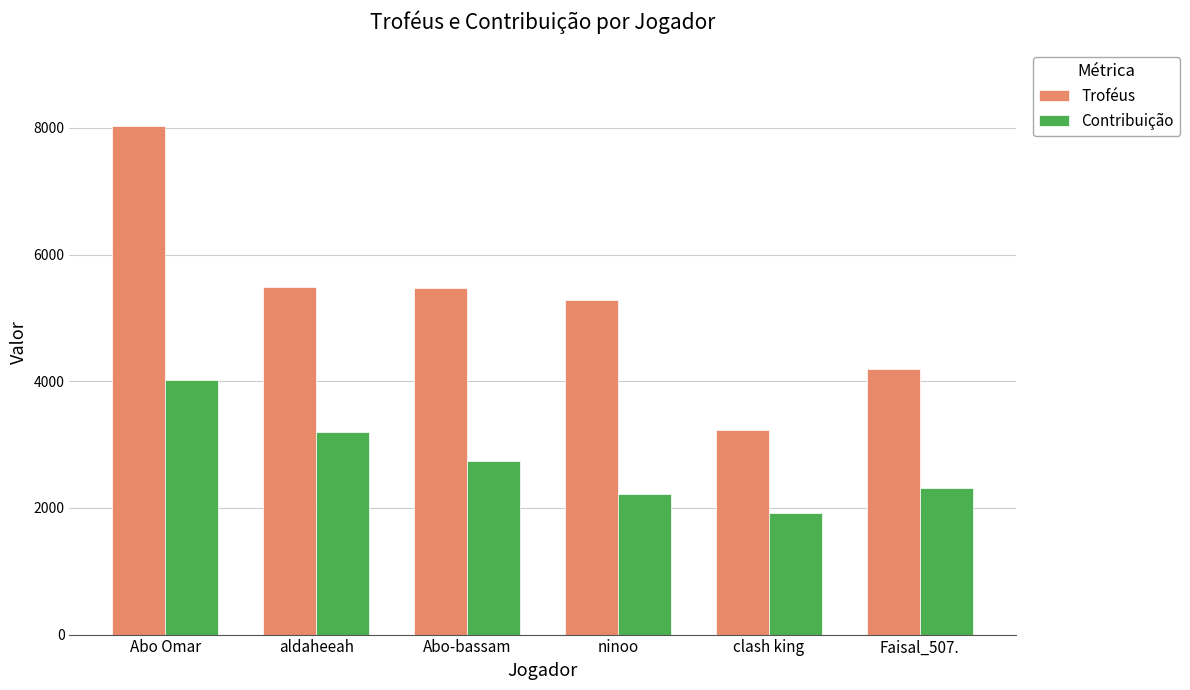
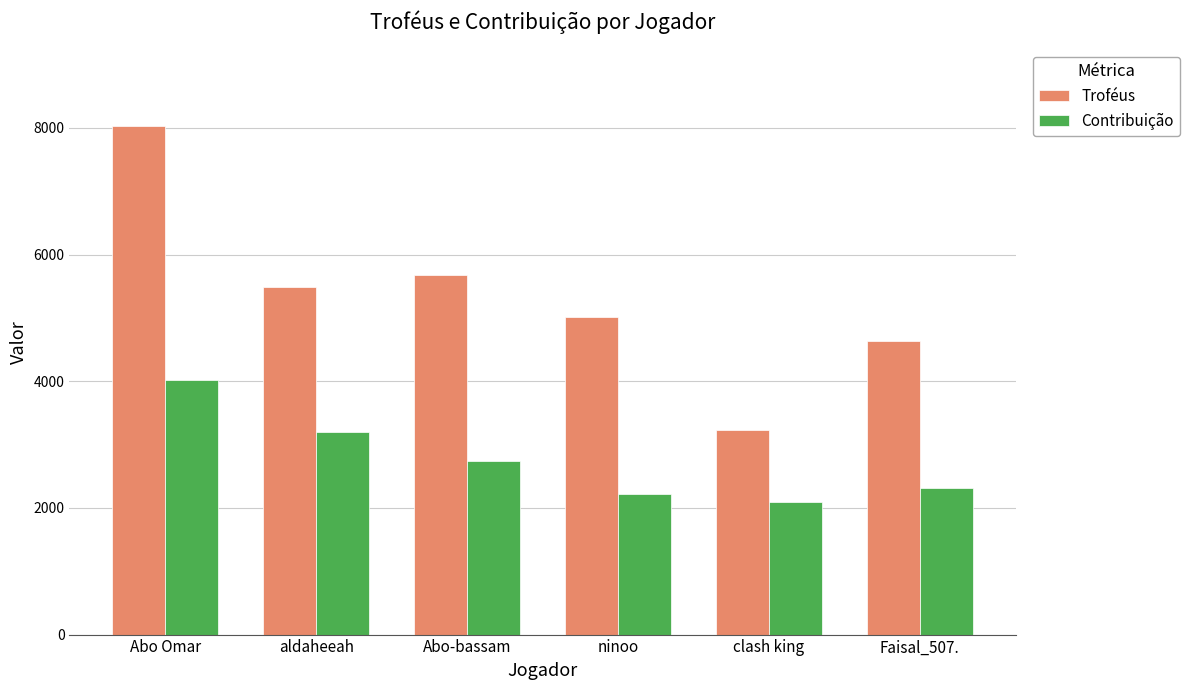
  {
    "Troféus": {
      "Abo Omar": 8000,
      "aldaheeah": 5500,
-     "Abo-bassam": 5500,
-     "ninoo": 5300,
+     "Abo-bassam": 5700,
+     "ninoo": 5000,
      "clash king": 3200,
-     "Faisal_507.": 4200
+     "Faisal_507.": 4600
    },
    "Contribuição": {
      "Abo Omar": 4000,
      "aldaheeah": 3200,
      "Abo-bassam": 2700,
      "ninoo": 2200,
-     "clash king": 1900,
+     "clash king": 2100,
      "Faisal_507.": 2300
    }
  }
